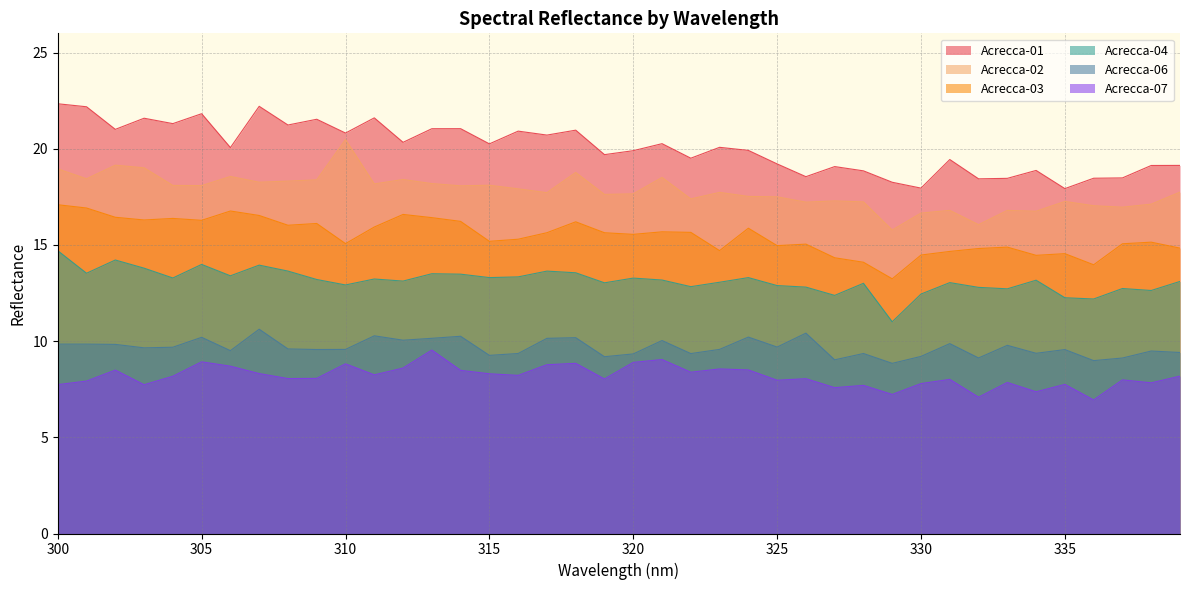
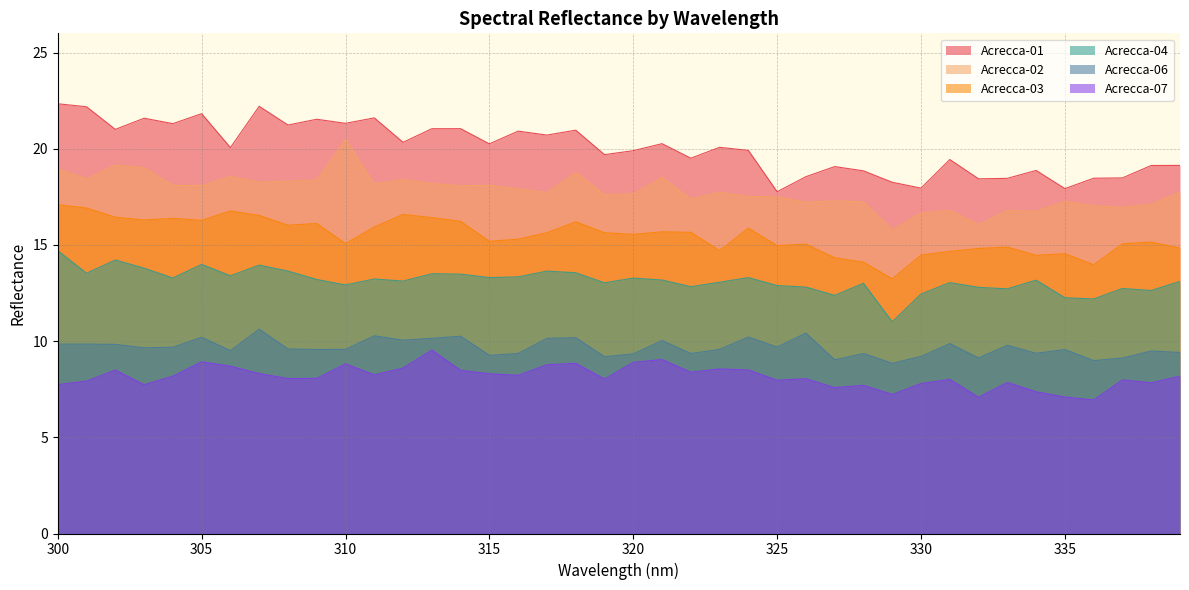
  {
    "Acrecca-01": {
      "300": 22.3,
      "305": 21.8,
-     "310": 20.8,
+     "310": 21.3,
      "315": 20.3,
      "320": 19.9,
-     "325": 19.2,
+     "325": 17.8,
      "330": 18.0,
      "335": 17.9
    },
    "Acrecca-02": {
      "300": 19.0,
      "305": 18.1,
      "310": 20.5,
      "315": 18.1,
      "320": 17.7,
      "325": 17.5,
      "330": 16.7,
      "335": 17.3
    },
    "Acrecca-03": {
      "300": 17.1,
      "305": 16.3,
      "310": 15.1,
      "315": 15.2,
      "320": 15.6,
      "325": 15.0,
      "330": 14.5,
      "335": 14.5
    },
    "Acrecca-07": {
      "300": 7.7,
      "305": 8.9,
      "310": 8.8,
      "315": 8.3,
      "320": 8.9,
      "325": 8.0,
      "330": 7.8,
-     "335": 7.8
+     "335": 7.1
    }
  }
